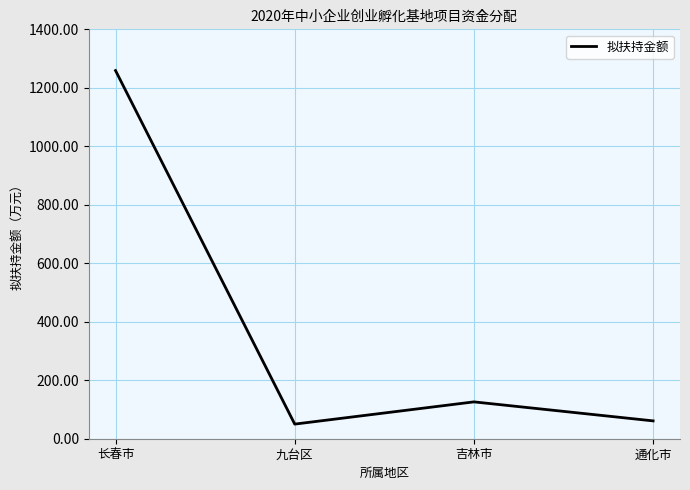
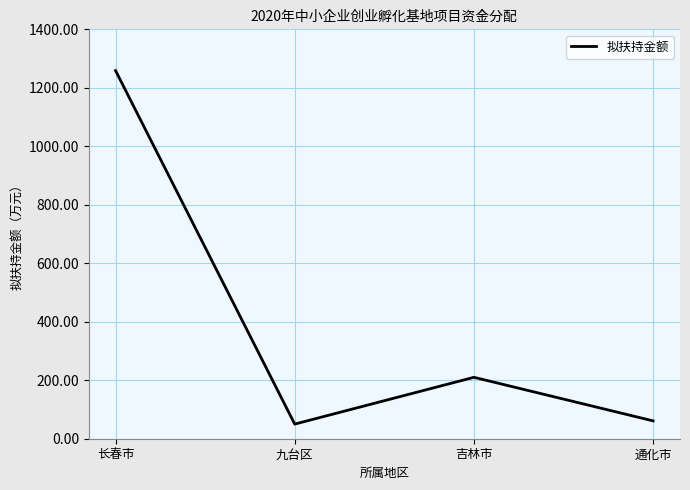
  {
    "长春市": 1260,
    "九台区": 50,
-   "吉林市": 130,
+   "吉林市": 210,
    "通化市": 60
  }
